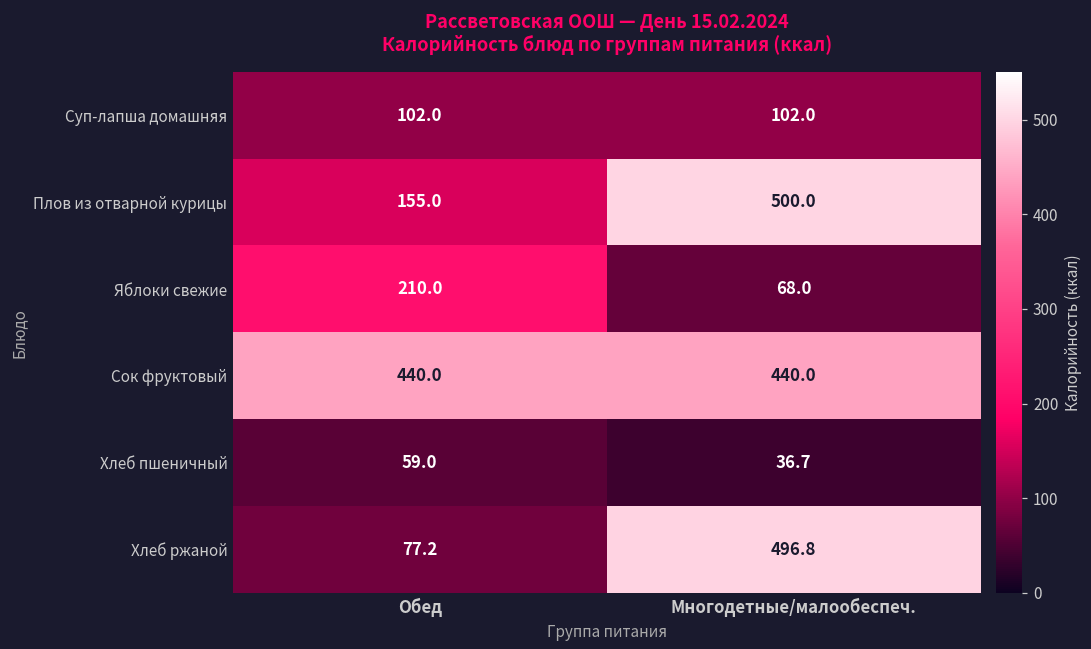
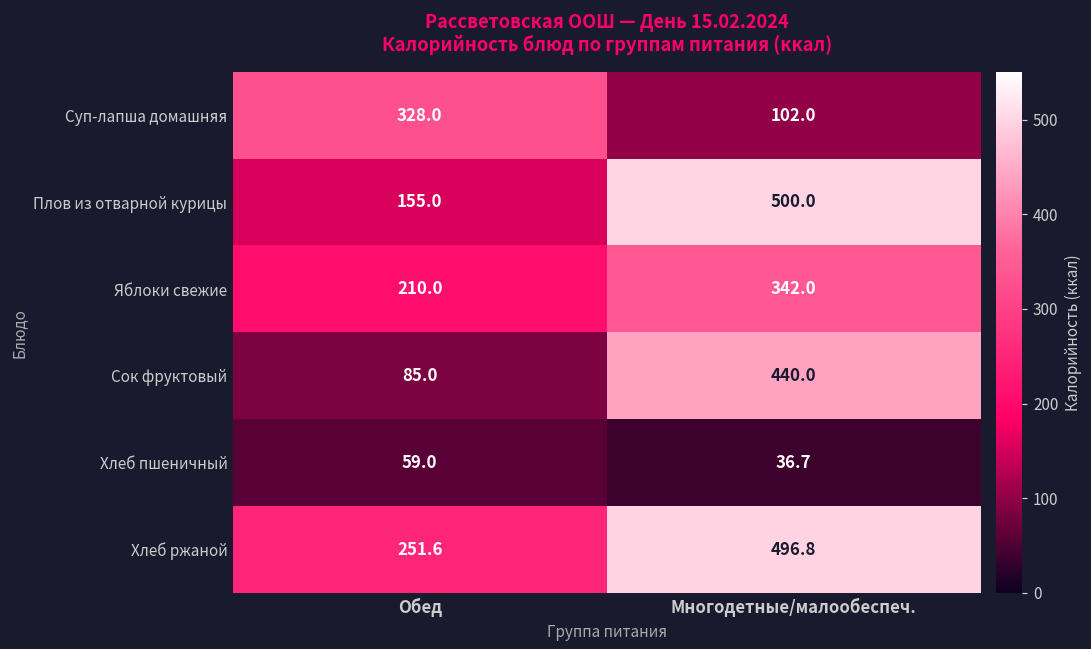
  {
    "Суп-лапша домашняя": {
-     "Обед": 102.0,
+     "Обед": 328.0,
      "Многодетные/малообеспеч.": 102.0
    },
    "Плов из отварной курицы": {
      "Обед": 155.0,
      "Многодетные/малообеспеч.": 500.0
    },
    "Яблоки свежие": {
      "Обед": 210.0,
-     "Многодетные/малообеспеч.": 68.0
+     "Многодетные/малообеспеч.": 342.0
    },
    "Сок фруктовый": {
-     "Обед": 440.0,
+     "Обед": 85.0,
      "Многодетные/малообеспеч.": 440.0
    },
    "Хлеб пшеничный": {
      "Обед": 59.0,
      "Многодетные/малообеспеч.": 36.7
    },
    "Хлеб ржаной": {
-     "Обед": 77.2,
+     "Обед": 251.6,
      "Многодетные/малообеспеч.": 496.8
    }
  }
